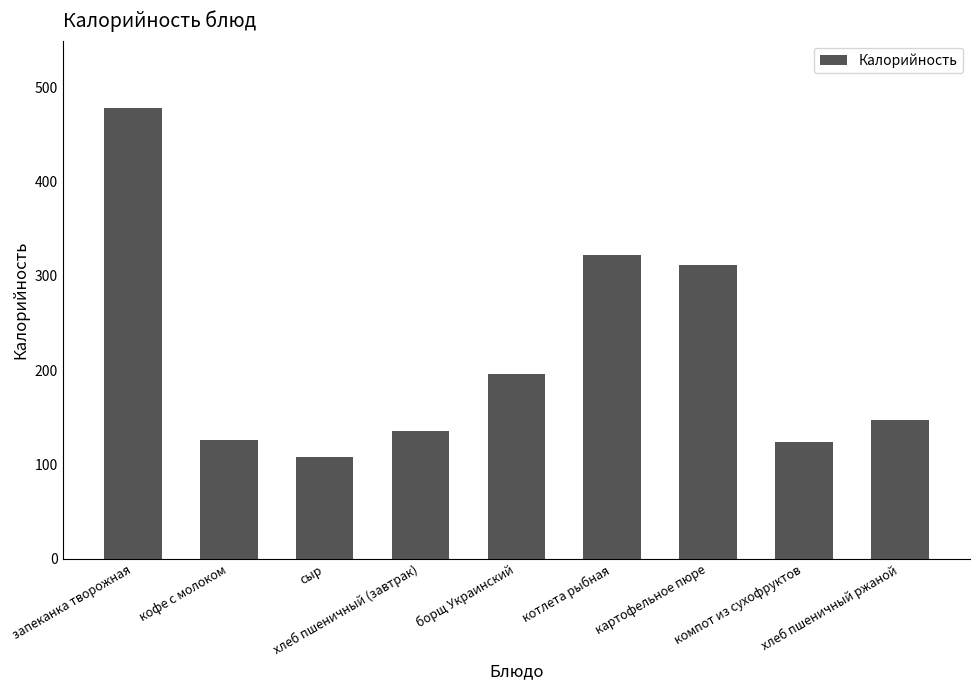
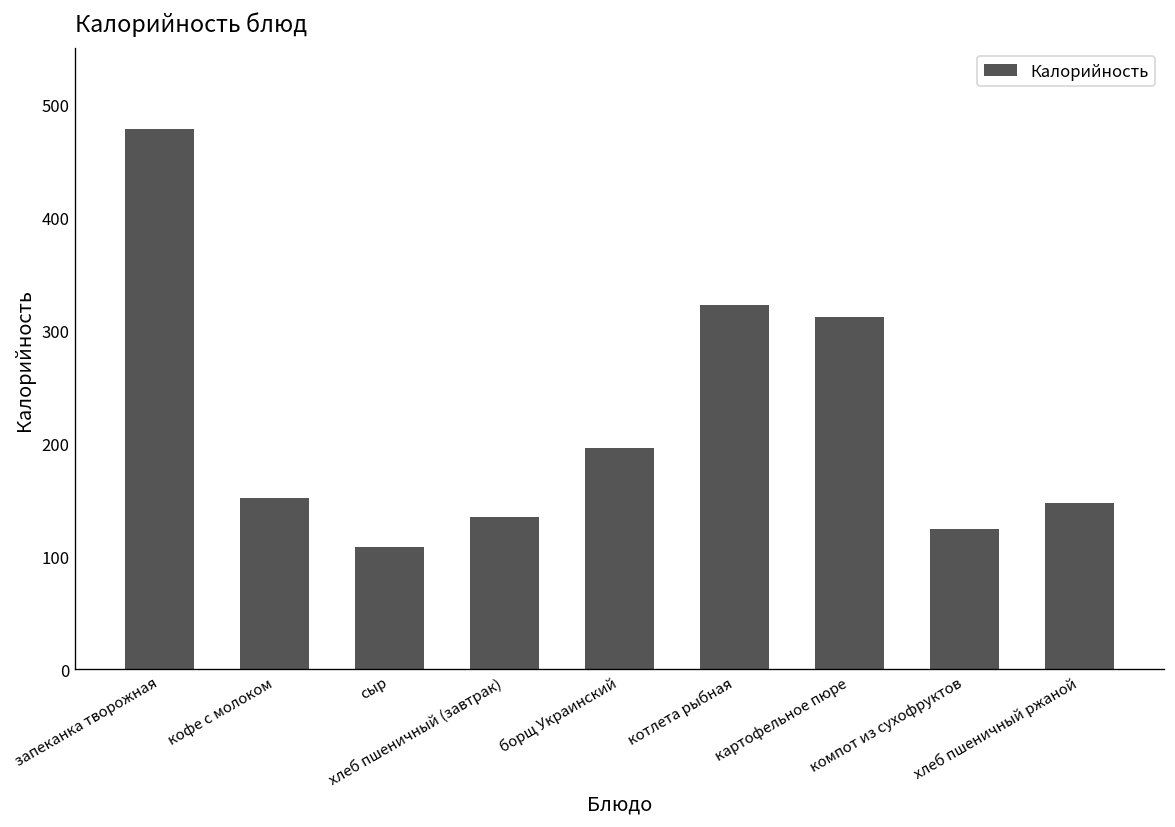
  {
    "запеканка творожная": 480,
-   "кофе с молоком": 130,
+   "кофе с молоком": 150,
    "сыр": 110,
    "хлеб пшеничный (завтрак)": 140,
    "борщ Украинский": 200,
    "котлета рыбная": 320,
    "картофельное пюре": 310,
    "компот из сухофруктов": 120,
    "хлеб пшеничный ржаной": 150
  }
